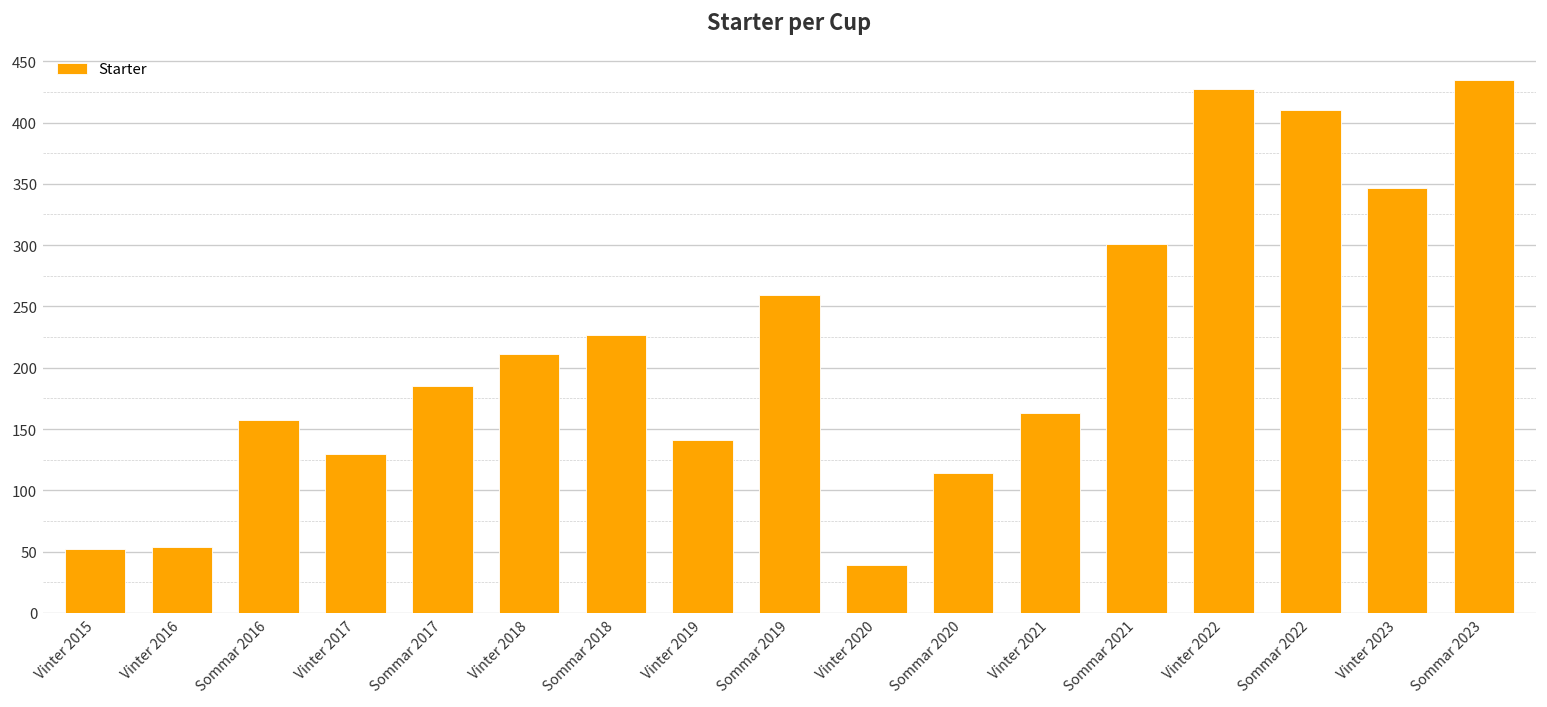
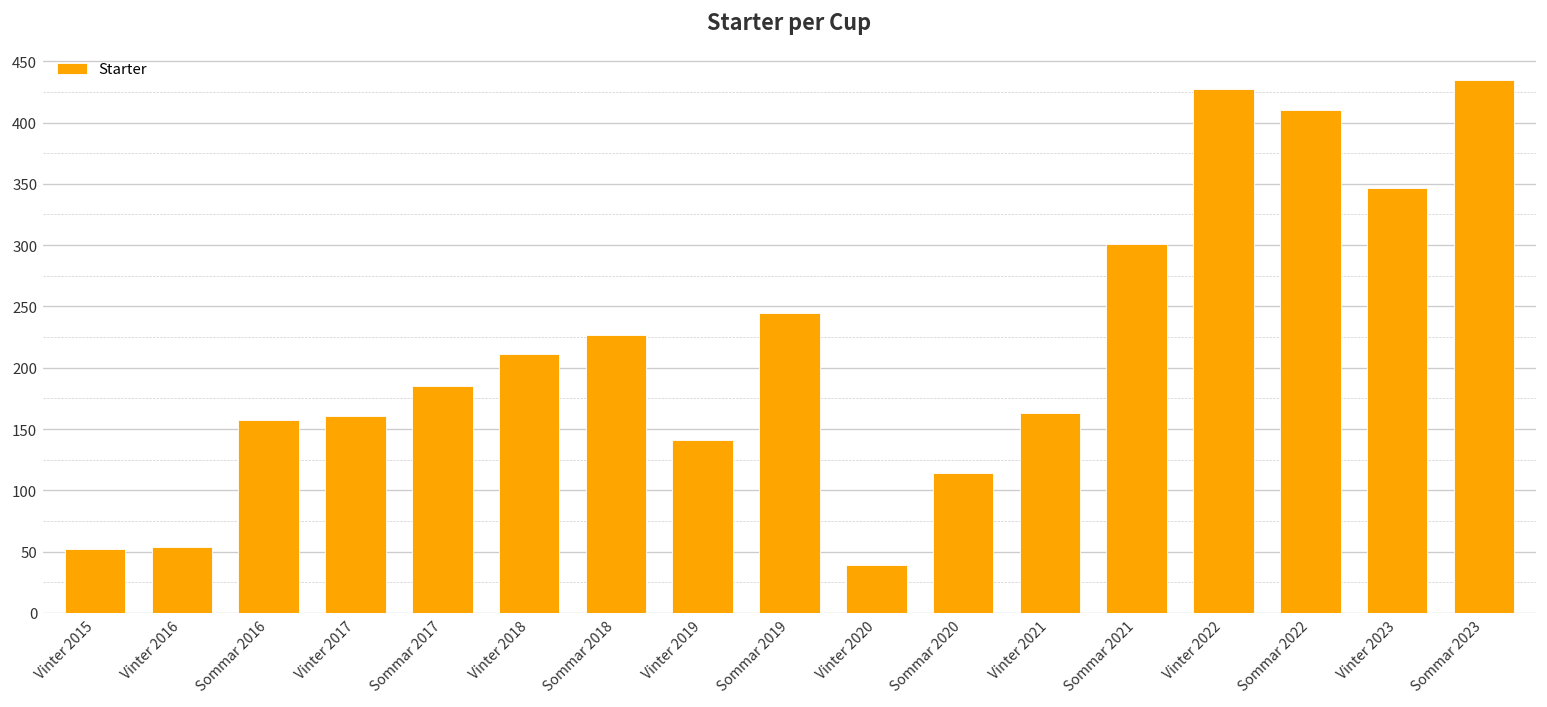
  {
    "Vinter 2015": 52,
    "Vinter 2016": 54,
    "Sommar 2016": 157,
-   "Vinter 2017": 130,
+   "Vinter 2017": 161,
    "Sommar 2017": 185,
    "Vinter 2018": 211,
    "Sommar 2018": 227,
    "Vinter 2019": 141,
-   "Sommar 2019": 259,
+   "Sommar 2019": 245,
    "Vinter 2020": 39,
    "Sommar 2020": 114,
    "Vinter 2021": 163,
    "Sommar 2021": 301,
    "Vinter 2022": 427,
    "Sommar 2022": 410,
    "Vinter 2023": 347,
    "Sommar 2023": 435
  }
